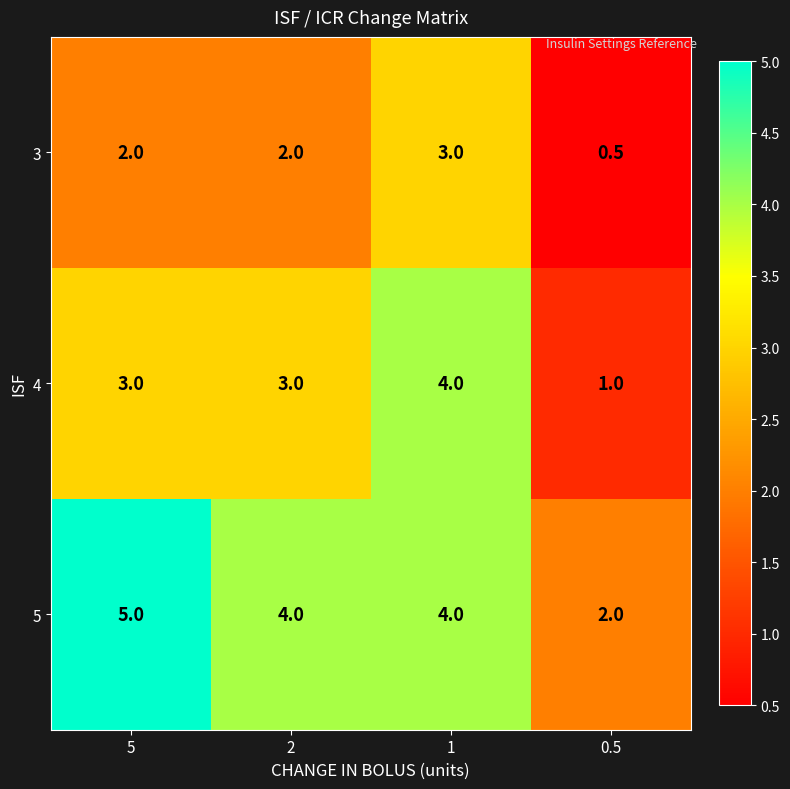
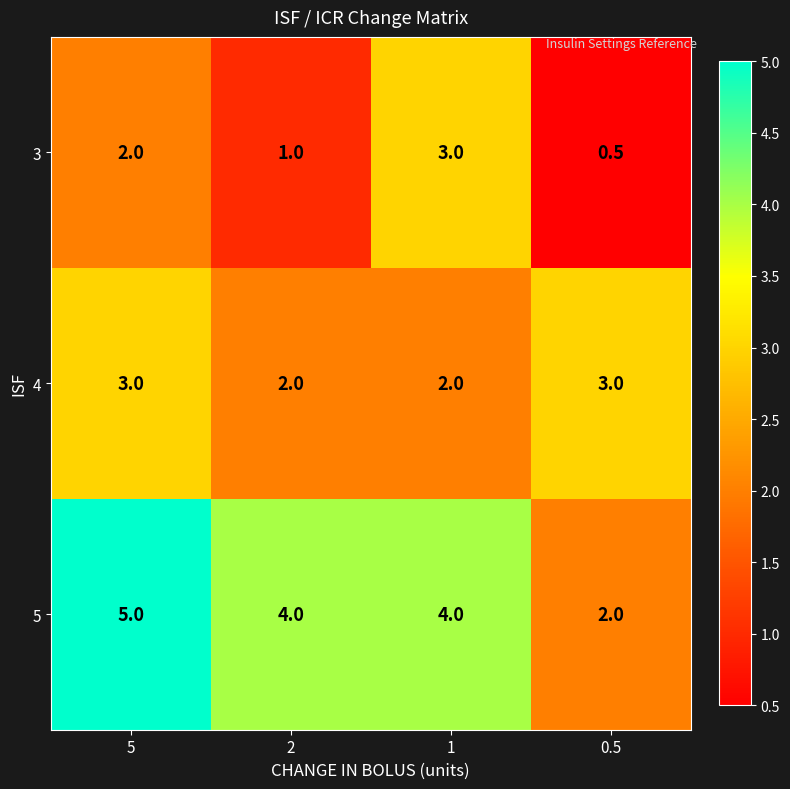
  {
    "3": {
      "5": 2.0,
-     "2": 2.0,
+     "2": 1.0,
      "1": 3.0
    },
    "4": {
      "5": 3.0,
-     "2": 3.0,
-     "1": 4.0,
-     "0.5": 1.0
+     "2": 2.0,
+     "1": 2.0,
+     "0.5": 3.0
    },
    "5": {
      "5": 5.0,
      "2": 4.0,
      "1": 4.0,
      "0.5": 2.0
    }
  }
